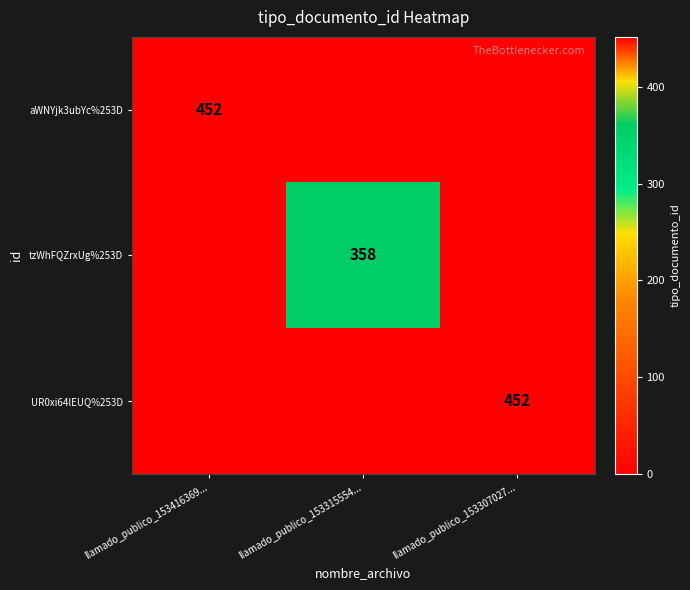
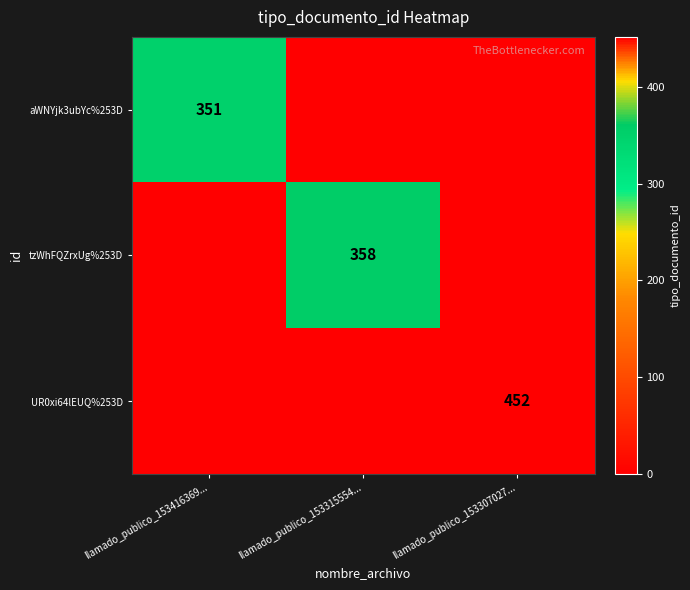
  {
    "aWNYjk3ubYc%253D": {
-     "llamado_publico_153416369...": 452
+     "llamado_publico_153416369...": 351
    },
    "tzWhFQZrxUg%253D": {
      "llamado_publico_153315554...": 358
    },
    "UR0xi64lEUQ%253D": {
      "llamado_publico_153307027...": 452
    }
  }
